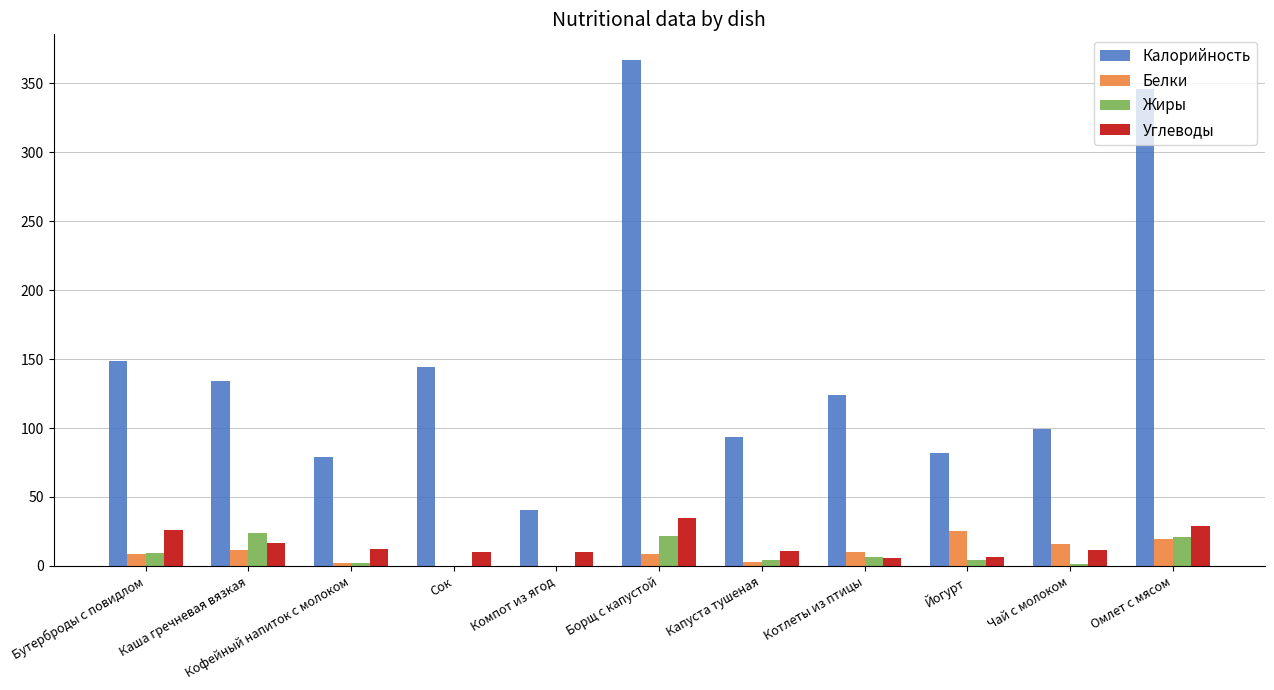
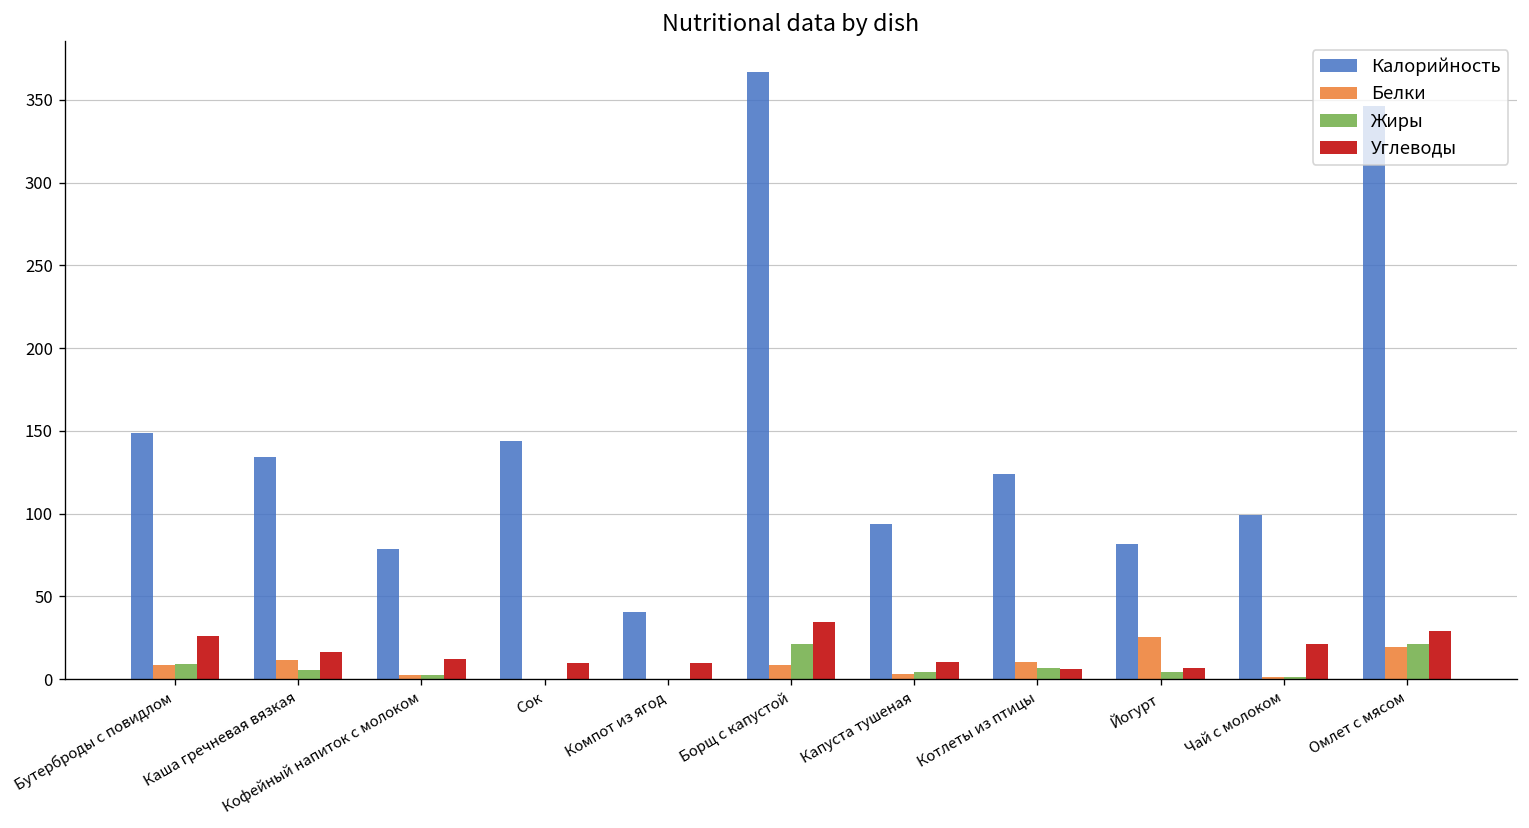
  {
    "Калорийность": {
      "Бутерброды с повидлом": 149,
      "Каша гречневая вязкая": 134,
      "Кофейный напиток с молоком": 79,
      "Сок": 144,
      "Компот из ягод": 41,
      "Борщ с капустой": 367,
      "Капуста тушеная": 94,
      "Котлеты из птицы": 124,
      "Йогурт": 82,
      "Чай с молоком": 99
    },
    "Белки": {
      "Бутерброды с повидлом": 9,
      "Каша гречневая вязкая": 12,
      "Кофейный напиток с молоком": 3,
      "Сок": 0,
      "Борщ с капустой": 9,
      "Капуста тушеная": 3,
      "Котлеты из птицы": 10,
      "Йогурт": 26,
-     "Чай с молоком": 16,
+     "Чай с молоком": 2,
      "Омлет с мясом": 20
    },
    "Жиры": {
      "Бутерброды с повидлом": 9,
-     "Каша гречневая вязкая": 24,
+     "Каша гречневая вязкая": 5,
      "Кофейный напиток с молоком": 2,
      "Сок": 0,
      "Борщ с капустой": 21,
      "Капуста тушеная": 4,
      "Котлеты из птицы": 6,
      "Йогурт": 4,
      "Омлет с мясом": 21
    },
    "Углеводы": {
      "Бутерброды с повидлом": 26,
      "Каша гречневая вязкая": 16,
      "Кофейный напиток с молоком": 12,
      "Сок": 10,
      "Компот из ягод": 10,
      "Борщ с капустой": 35,
      "Капуста тушеная": 11,
      "Котлеты из птицы": 6,
      "Йогурт": 6,
-     "Чай с молоком": 11,
+     "Чай с молоком": 21,
      "Омлет с мясом": 29
    }
  }
